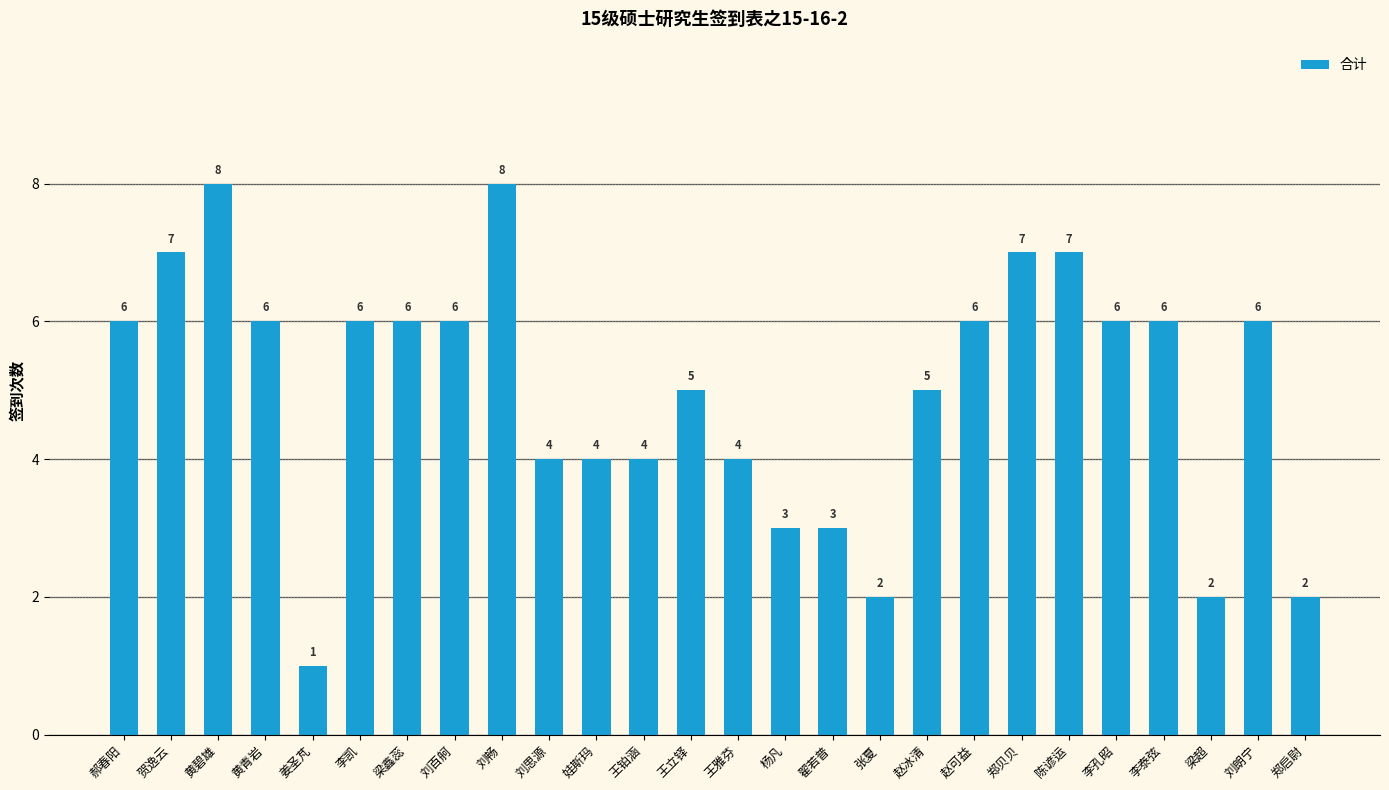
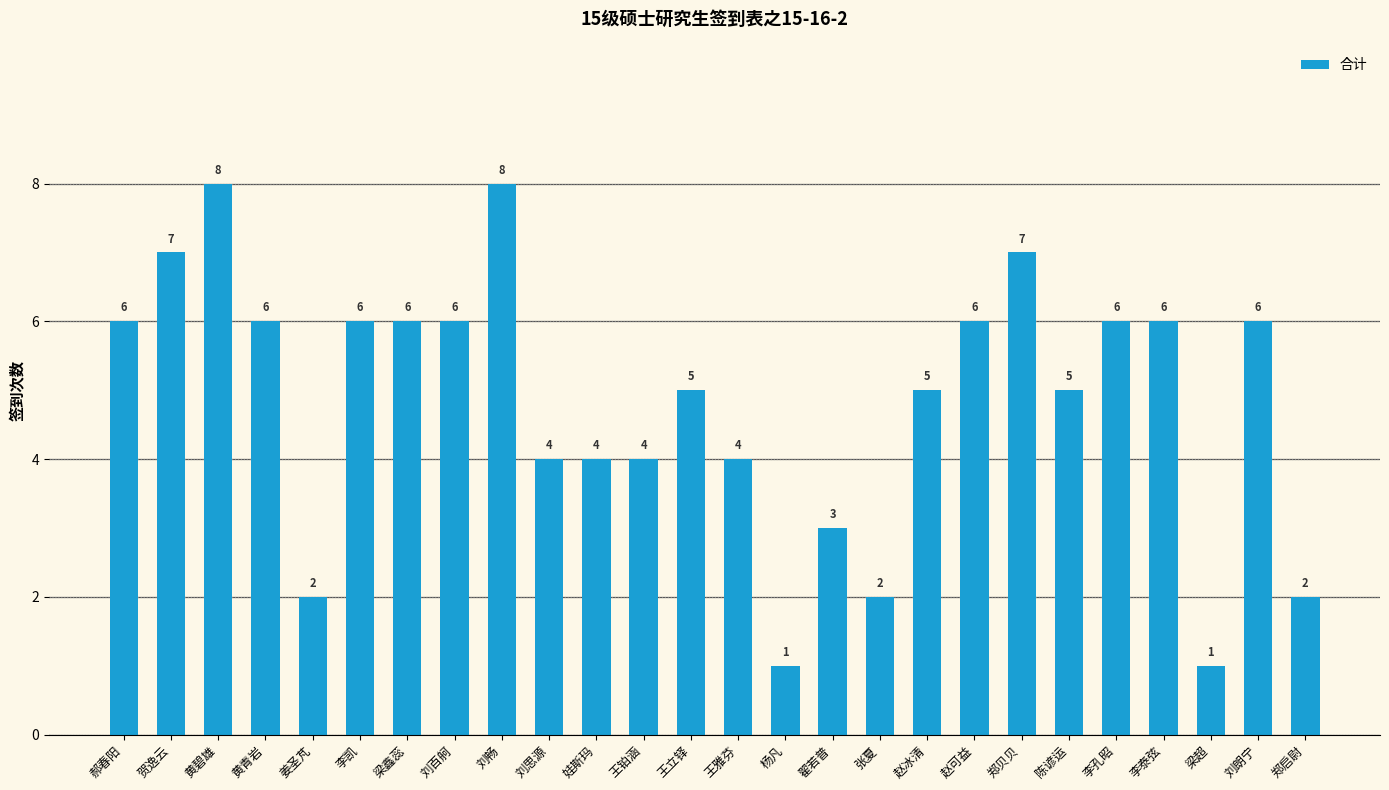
  {
    "郝春阳": 6,
    "贺逸云": 7,
    "黄碧雄": 8,
    "黄青岩": 6,
-   "姜圣芃": 1,
+   "姜圣芃": 2,
    "李凯": 6,
    "梁鑫蕊": 6,
    "刘百舸": 6,
    "刘畅": 8,
    "刘思源": 4,
    "娃斯玛": 4,
    "王铂涵": 4,
    "王立铎": 5,
    "王雅芬": 4,
-   "杨凡": 3,
+   "杨凡": 1,
    "翟若普": 3,
    "张夏": 2,
    "赵冰清": 5,
    "赵可益": 6,
    "郑贝贝": 7,
-   "陈谚运": 7,
+   "陈谚运": 5,
    "李孔昭": 6,
    "李泰弦": 6,
-   "梁超": 2,
+   "梁超": 1,
    "刘朗宁": 6,
    "郑启尉": 2
  }
